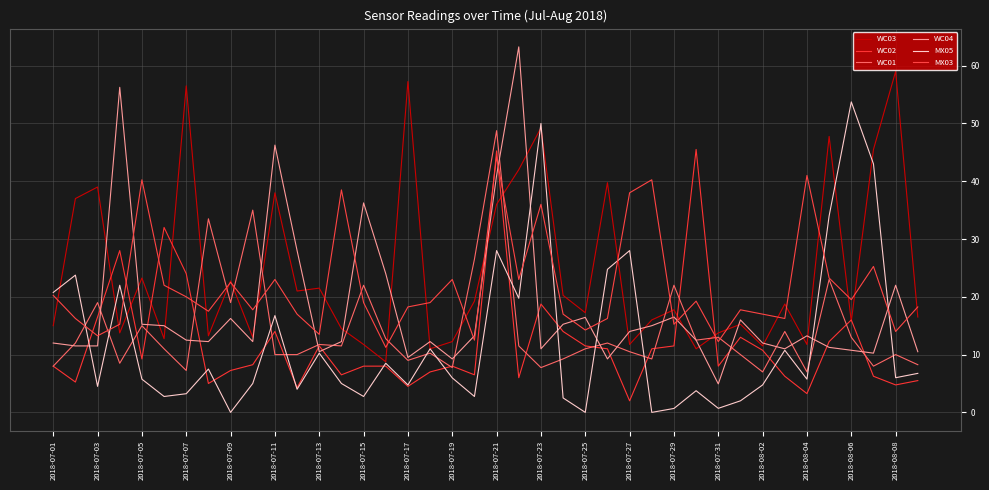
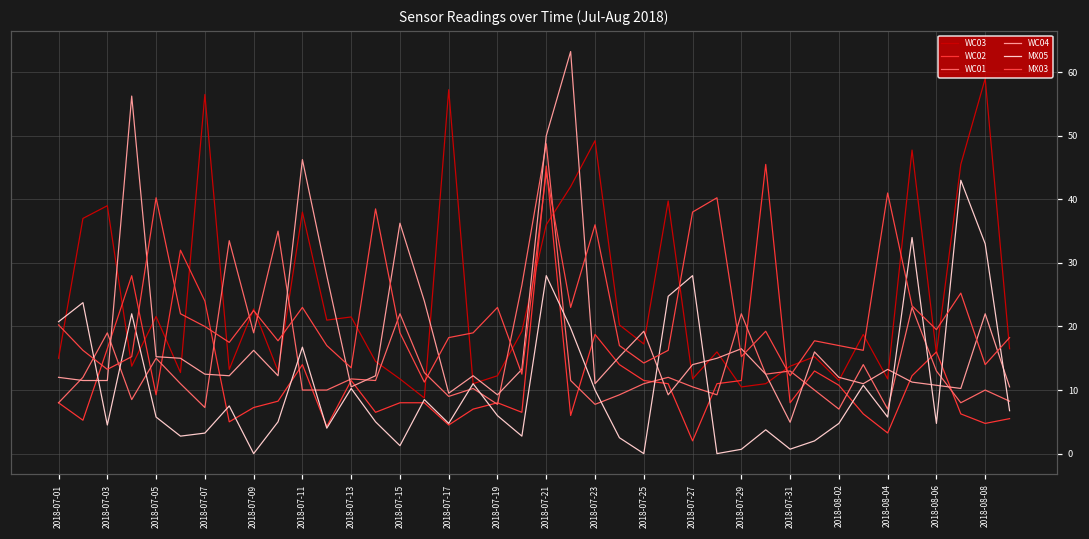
  {
    "WC03": {
      "2018-07-01": 15,
      "2018-07-03": 39,
-     "2018-07-05": 23,
+     "2018-07-05": 22,
      "2018-07-07": 57,
      "2018-07-11": 38,
      "2018-07-13": 22,
      "2018-07-15": 12,
      "2018-07-17": 57,
      "2018-07-19": 12,
      "2018-07-21": 36,
      "2018-07-23": 49,
      "2018-07-25": 17,
      "2018-07-27": 12,
-     "2018-07-29": 18,
+     "2018-07-29": 10,
      "2018-07-31": 14,
      "2018-08-02": 12,
      "2018-08-04": 12,
      "2018-08-08": 59
    },
    "WC04": {
      "2018-07-01": 12,
      "2018-07-03": 12,
      "2018-07-07": 13,
      "2018-07-09": 16,
      "2018-07-11": 46,
      "2018-07-15": 36,
      "2018-07-17": 10,
      "2018-07-19": 9,
-     "2018-07-21": 41,
+     "2018-07-21": 50,
      "2018-07-23": 11,
-     "2018-07-25": 16,
+     "2018-07-25": 19,
      "2018-07-27": 14,
      "2018-07-29": 17,
      "2018-07-31": 5,
      "2018-08-02": 12,
      "2018-08-04": 13,
      "2018-08-06": 11,
      "2018-08-08": 22
    },
    "MX05": {
      "2018-07-01": 21,
      "2018-07-03": 5,
      "2018-07-05": 6,
      "2018-07-07": 3,
      "2018-07-09": 0,
      "2018-07-11": 17,
-     "2018-07-15": 3,
+     "2018-07-15": 1,
      "2018-07-19": 6,
      "2018-07-21": 28,
-     "2018-07-23": 50,
+     "2018-07-23": 10,
      "2018-07-25": 0,
      "2018-07-27": 28,
      "2018-07-29": 1,
      "2018-07-31": 1,
      "2018-08-02": 5,
      "2018-08-04": 6,
-     "2018-08-06": 54,
-     "2018-08-08": 6
+     "2018-08-06": 5,
+     "2018-08-08": 33
    }
  }
